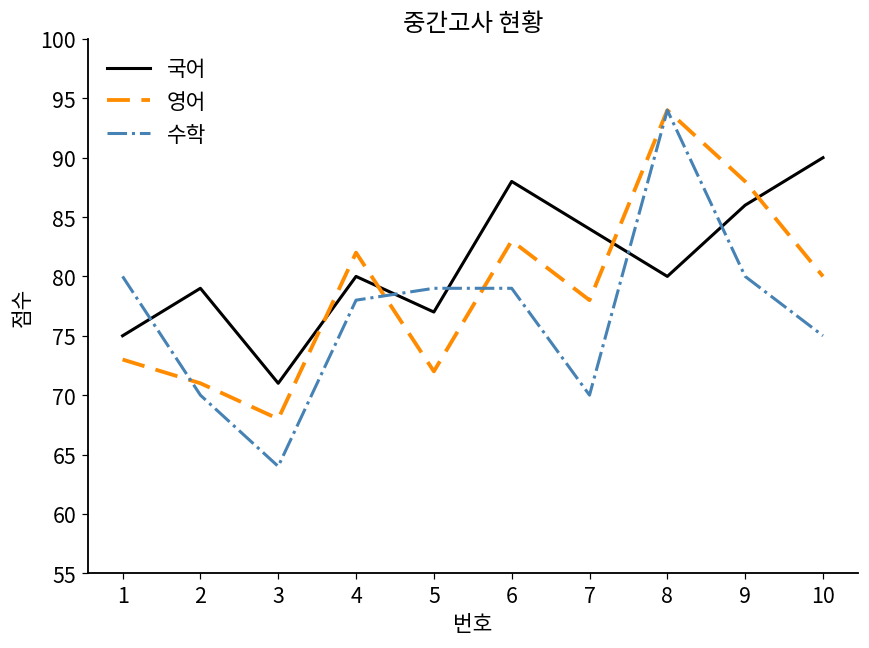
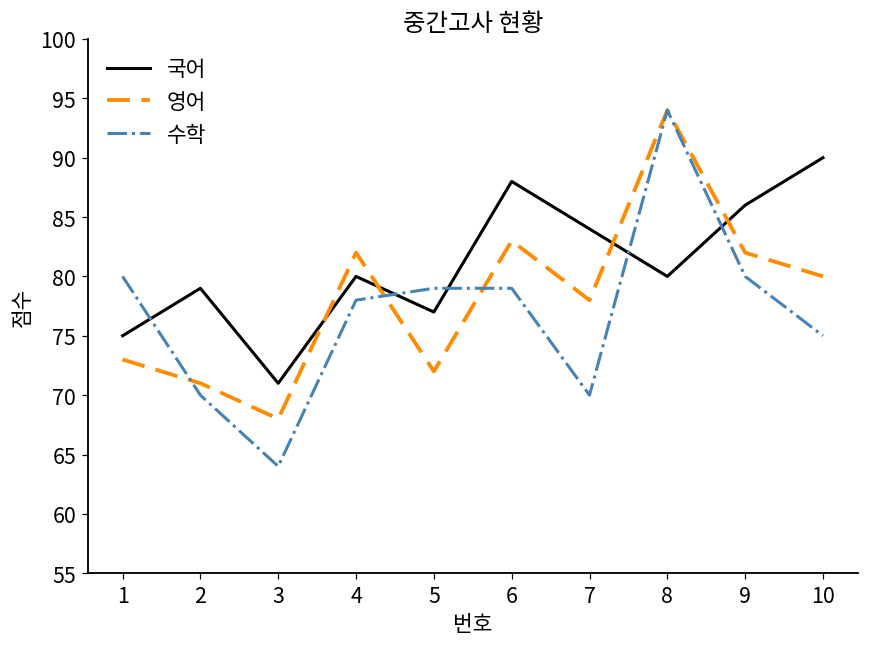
  {
    "국어": {
      "1": 75,
      "2": 79,
      "3": 71,
      "4": 80,
      "5": 77,
      "6": 88,
      "7": 84,
      "8": 80,
      "9": 86,
      "10": 90
    },
    "영어": {
      "1": 73,
      "2": 71,
      "3": 68,
      "4": 82,
      "5": 72,
      "6": 83,
      "7": 78,
-     "9": 88,
+     "9": 82,
      "10": 80
    },
    "수학": {
      "1": 80,
      "2": 70,
      "3": 64,
      "4": 78,
      "5": 79,
      "6": 79,
      "7": 70,
      "9": 80,
      "10": 75
    }
  }
